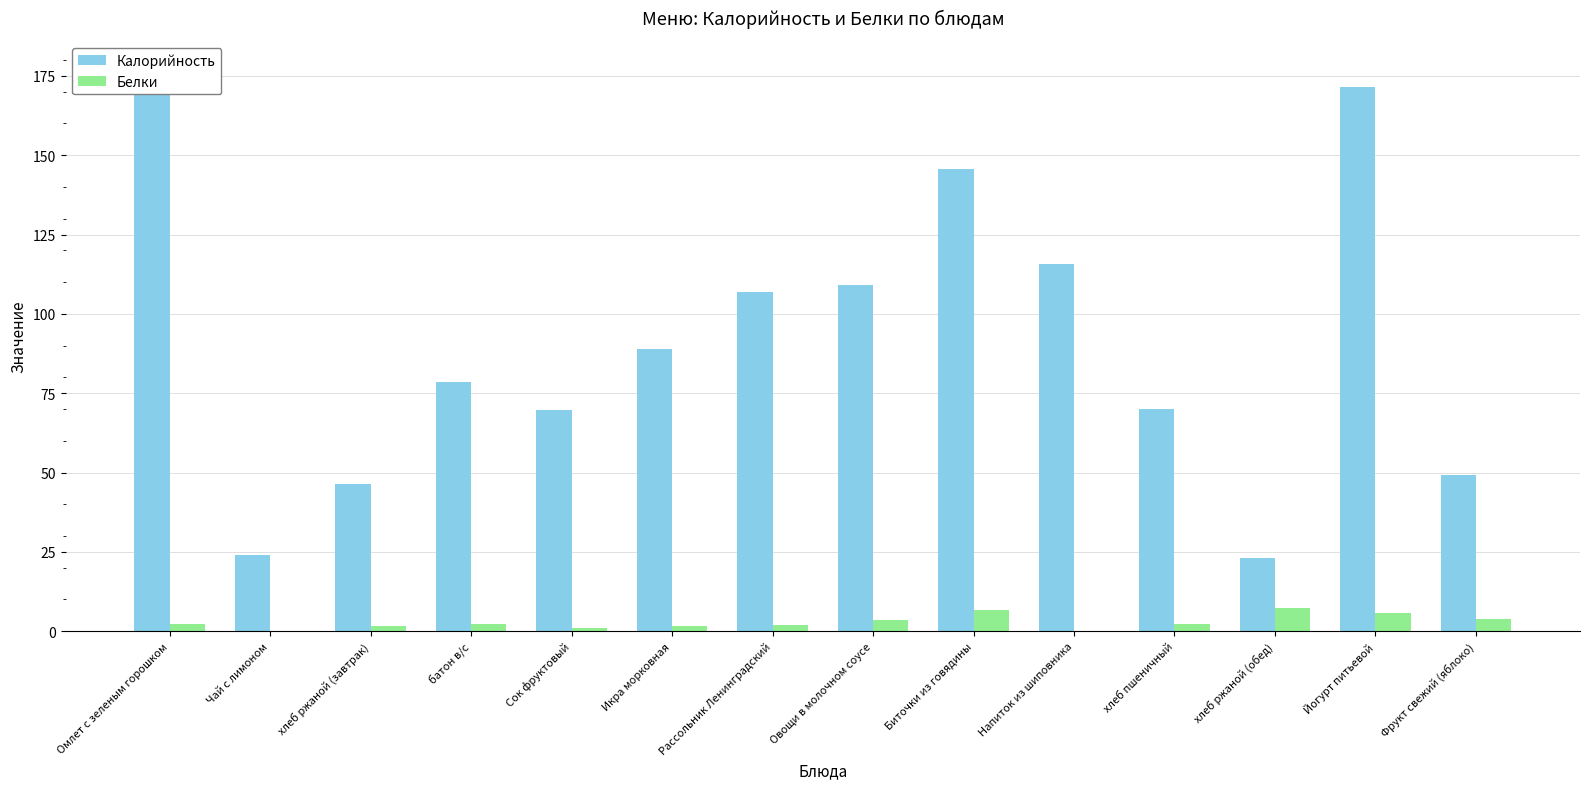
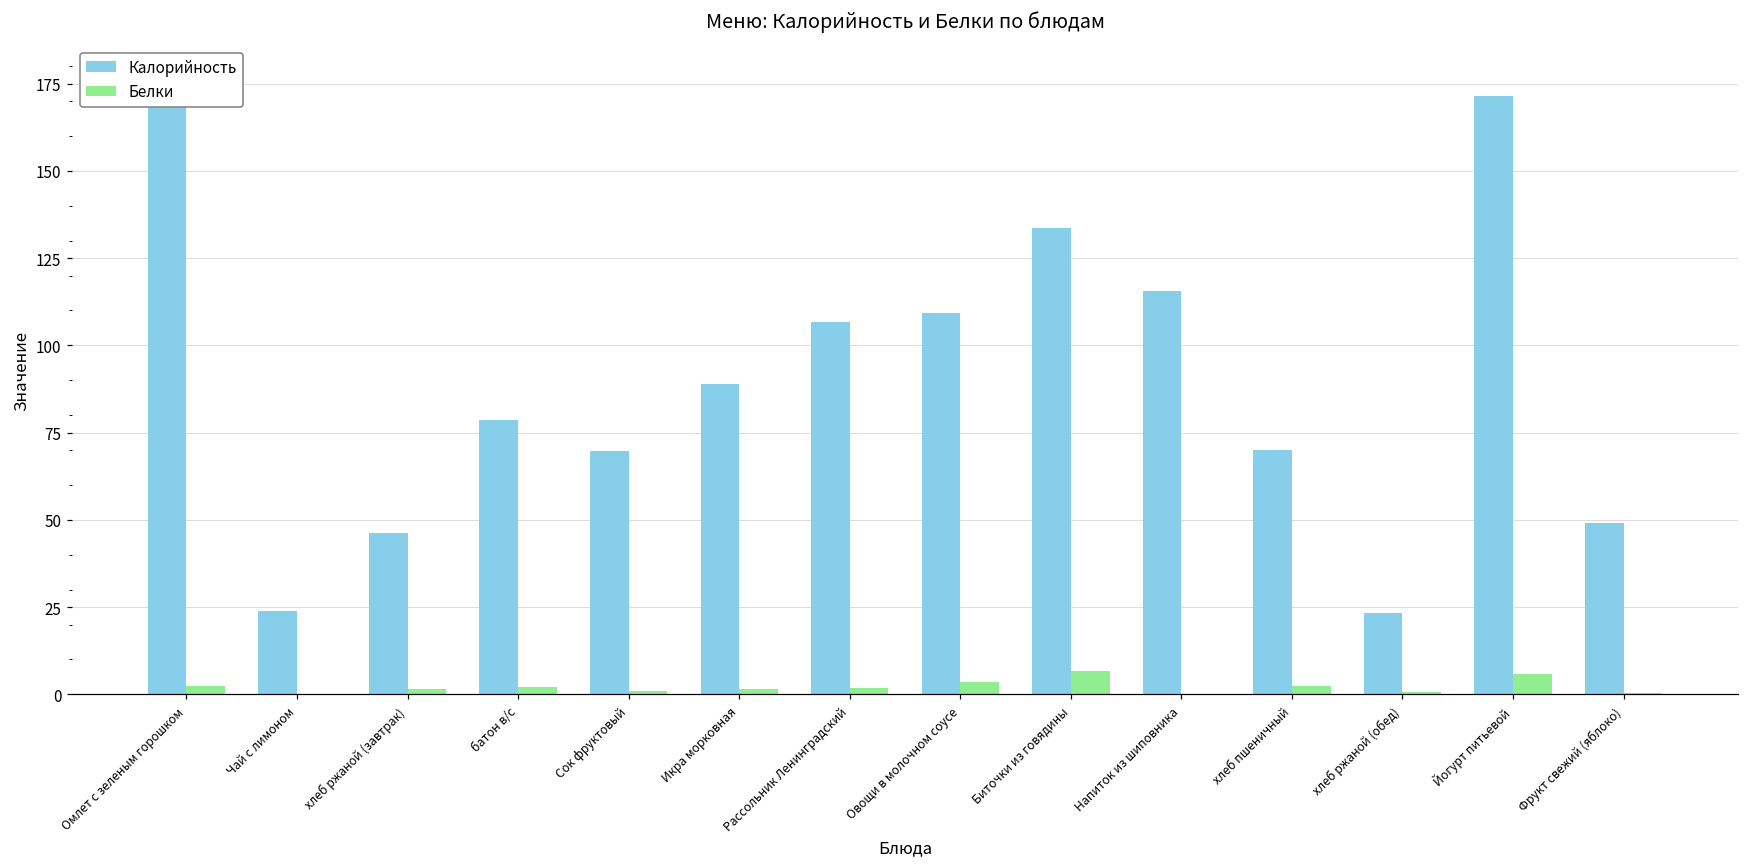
  {
    "Калорийность": {
      "Чай с лимоном": 24,
      "хлеб ржаной (завтрак)": 46,
      "батон в/с": 79,
      "Сок фруктовый": 70,
      "Икра морковная": 89,
      "Рассольник Ленинградский": 107,
      "Овощи в молочном соусе": 109,
-     "Биточки из говядины": 146,
+     "Биточки из говядины": 134,
      "Напиток из шиповника": 116,
      "хлеб пшеничный": 70,
      "хлеб ржаной (обед)": 23,
      "Йогурт питьевой": 172,
      "Фрукт свежий (яблоко)": 49
    },
    "Белки": {
      "Омлет с зеленым горошком": 2,
      "хлеб ржаной (завтрак)": 2,
      "батон в/с": 2,
      "Сок фруктовый": 1,
      "Икра морковная": 2,
      "Рассольник Ленинградский": 2,
      "Овощи в молочном соусе": 4,
      "Биточки из говядины": 7,
      "Напиток из шиповника": 0,
      "хлеб пшеничный": 2,
-     "хлеб ржаной (обед)": 7,
+     "хлеб ржаной (обед)": 1,
      "Йогурт питьевой": 6,
-     "Фрукт свежий (яблоко)": 4
+     "Фрукт свежий (яблоко)": 0
    }
  }
